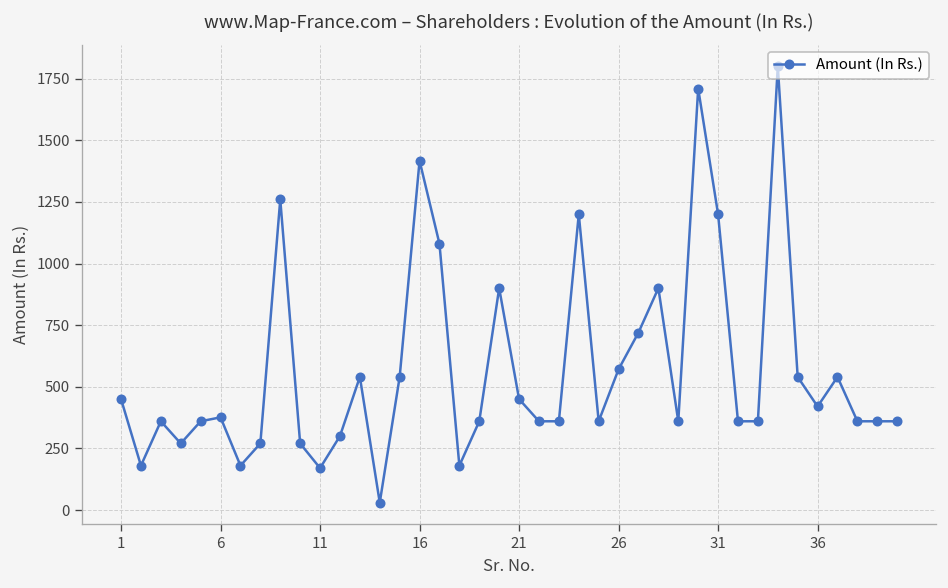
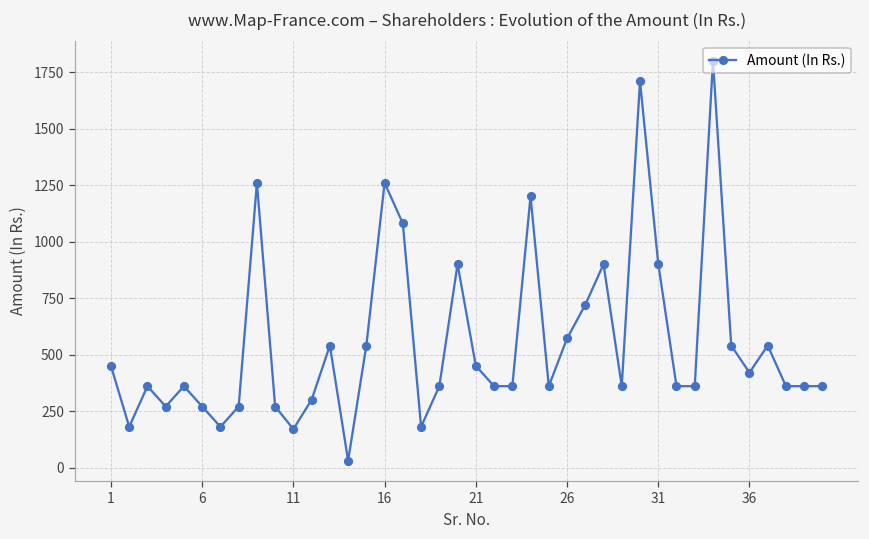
  {
    "1": 450,
-   "6": 380,
+   "6": 270,
    "11": 170,
-   "16": 1420,
+   "16": 1260,
    "21": 450,
    "26": 570,
-   "31": 1200,
+   "31": 900,
    "36": 420
  }
